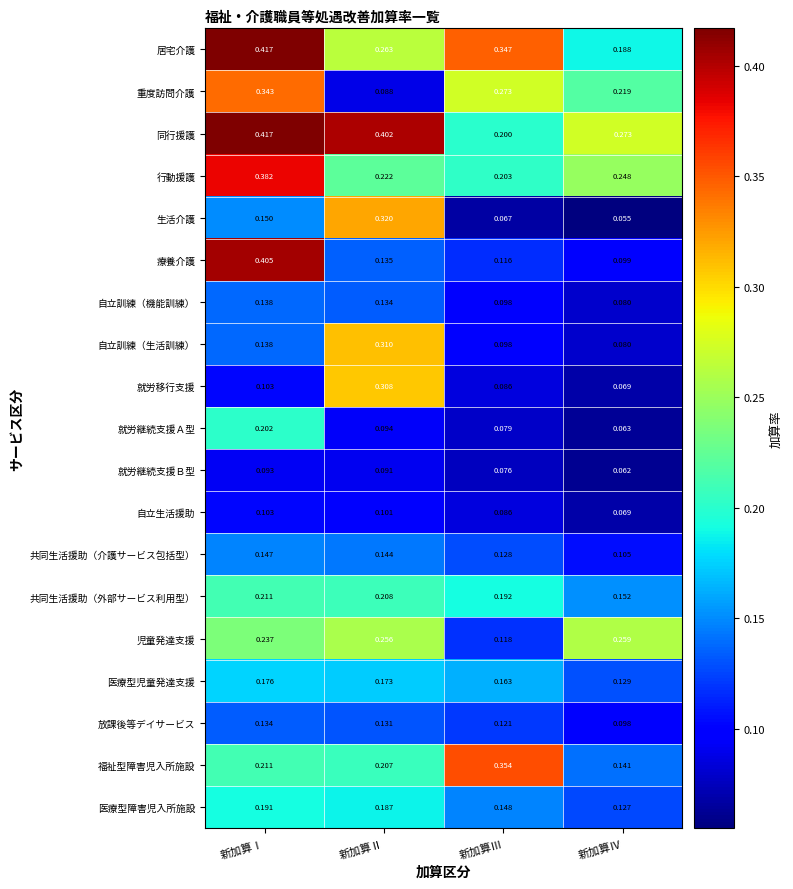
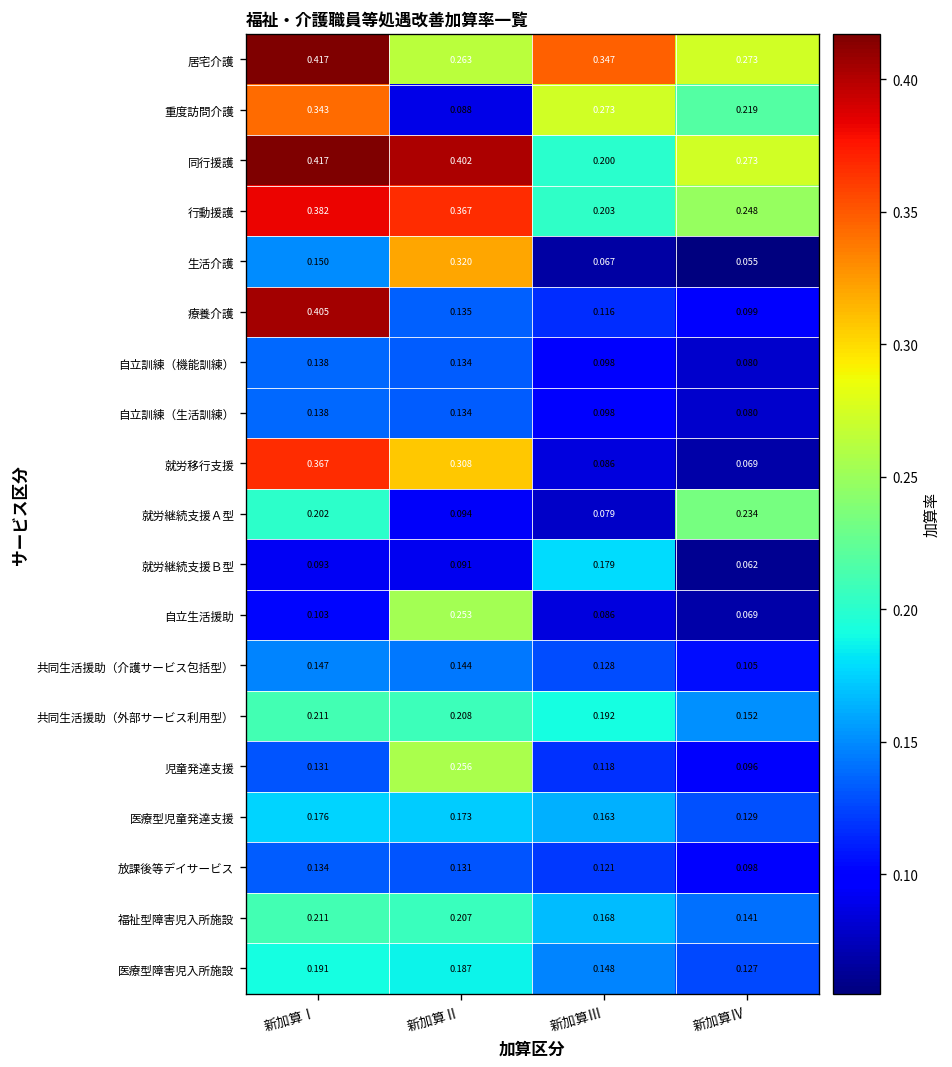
  {
    "居宅介護": {
      "新加算Ⅰ": 0.417,
      "新加算Ⅱ": 0.263,
      "新加算Ⅲ": 0.347,
-     "新加算Ⅳ": 0.188
+     "新加算Ⅳ": 0.273
    },
    "重度訪問介護": {
      "新加算Ⅰ": 0.343,
      "新加算Ⅱ": 0.088,
      "新加算Ⅲ": 0.273,
      "新加算Ⅳ": 0.219
    },
    "同行援護": {
      "新加算Ⅰ": 0.417,
      "新加算Ⅱ": 0.402,
      "新加算Ⅲ": 0.200,
      "新加算Ⅳ": 0.273
    },
    "行動援護": {
      "新加算Ⅰ": 0.382,
-     "新加算Ⅱ": 0.222,
+     "新加算Ⅱ": 0.367,
      "新加算Ⅲ": 0.203,
      "新加算Ⅳ": 0.248
    },
    "生活介護": {
      "新加算Ⅰ": 0.150,
      "新加算Ⅱ": 0.320,
      "新加算Ⅲ": 0.067,
      "新加算Ⅳ": 0.055
    },
    "療養介護": {
      "新加算Ⅰ": 0.405,
      "新加算Ⅱ": 0.135,
      "新加算Ⅲ": 0.116,
      "新加算Ⅳ": 0.099
    },
    "自立訓練（機能訓練）": {
      "新加算Ⅰ": 0.138,
      "新加算Ⅱ": 0.134,
      "新加算Ⅲ": 0.098,
      "新加算Ⅳ": 0.080
    },
    "自立訓練（生活訓練）": {
      "新加算Ⅰ": 0.138,
-     "新加算Ⅱ": 0.310,
+     "新加算Ⅱ": 0.134,
      "新加算Ⅲ": 0.098,
      "新加算Ⅳ": 0.080
    },
    "就労移行支援": {
-     "新加算Ⅰ": 0.103,
+     "新加算Ⅰ": 0.367,
      "新加算Ⅱ": 0.308,
      "新加算Ⅲ": 0.086,
      "新加算Ⅳ": 0.069
    },
    "就労継続支援Ａ型": {
      "新加算Ⅰ": 0.202,
      "新加算Ⅱ": 0.094,
      "新加算Ⅲ": 0.079,
-     "新加算Ⅳ": 0.063
+     "新加算Ⅳ": 0.234
    },
    "就労継続支援Ｂ型": {
      "新加算Ⅰ": 0.093,
      "新加算Ⅱ": 0.091,
-     "新加算Ⅲ": 0.076,
+     "新加算Ⅲ": 0.179,
      "新加算Ⅳ": 0.062
    },
    "自立生活援助": {
      "新加算Ⅰ": 0.103,
-     "新加算Ⅱ": 0.101,
+     "新加算Ⅱ": 0.253,
      "新加算Ⅲ": 0.086,
      "新加算Ⅳ": 0.069
    },
    "共同生活援助（介護サービス包括型）": {
      "新加算Ⅰ": 0.147,
      "新加算Ⅱ": 0.144,
      "新加算Ⅲ": 0.128,
      "新加算Ⅳ": 0.105
    },
    "共同生活援助（外部サービス利用型）": {
      "新加算Ⅰ": 0.211,
      "新加算Ⅱ": 0.208,
      "新加算Ⅲ": 0.192,
      "新加算Ⅳ": 0.152
    },
    "児童発達支援": {
-     "新加算Ⅰ": 0.237,
+     "新加算Ⅰ": 0.131,
      "新加算Ⅱ": 0.256,
      "新加算Ⅲ": 0.118,
-     "新加算Ⅳ": 0.259
+     "新加算Ⅳ": 0.096
    },
    "医療型児童発達支援": {
      "新加算Ⅰ": 0.176,
      "新加算Ⅱ": 0.173,
      "新加算Ⅲ": 0.163,
      "新加算Ⅳ": 0.129
    },
    "放課後等デイサービス": {
      "新加算Ⅰ": 0.134,
      "新加算Ⅱ": 0.131,
      "新加算Ⅲ": 0.121,
      "新加算Ⅳ": 0.098
    },
    "福祉型障害児入所施設": {
      "新加算Ⅰ": 0.211,
      "新加算Ⅱ": 0.207,
-     "新加算Ⅲ": 0.354,
+     "新加算Ⅲ": 0.168,
      "新加算Ⅳ": 0.141
    },
    "医療型障害児入所施設": {
      "新加算Ⅰ": 0.191,
      "新加算Ⅱ": 0.187,
      "新加算Ⅲ": 0.148,
      "新加算Ⅳ": 0.127
    }
  }
